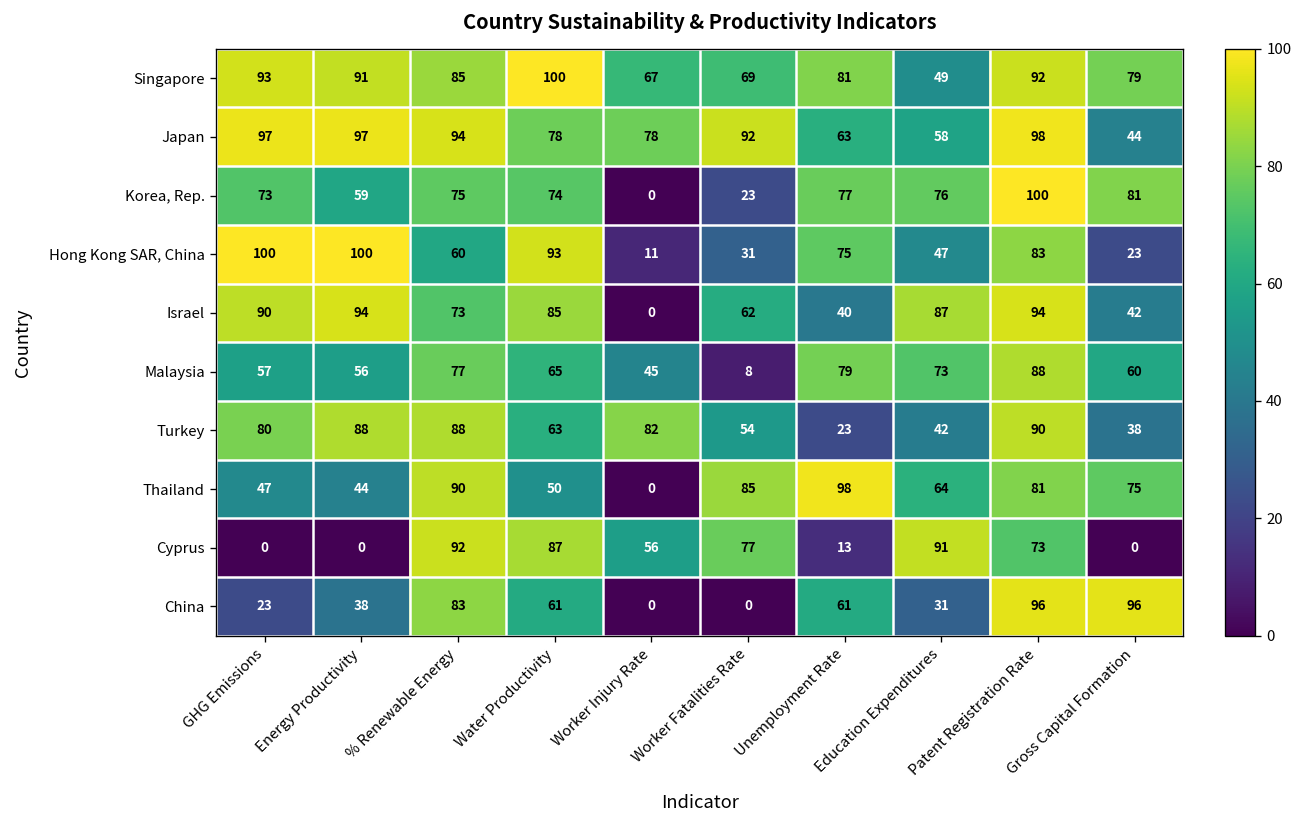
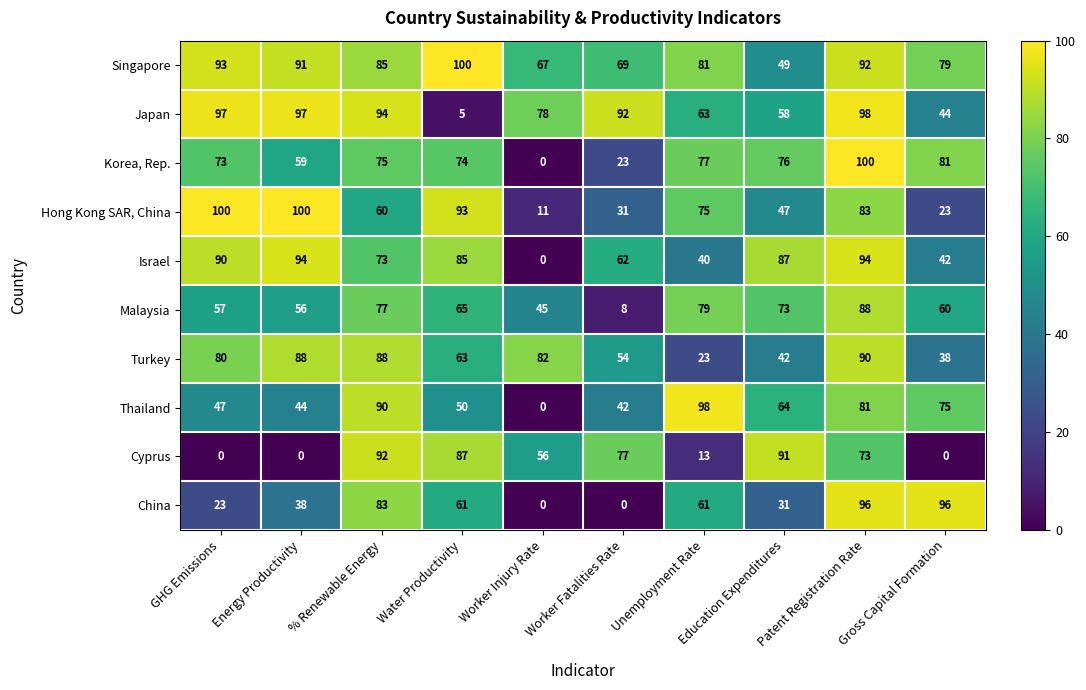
  {
    "Singapore": {
      "GHG Emissions": 93,
      "Energy Productivity": 91,
      "% Renewable Energy": 85,
      "Water Productivity": 100,
      "Worker Injury Rate": 67,
      "Worker Fatalities Rate": 69,
      "Unemployment Rate": 81,
      "Education Expenditures": 49,
      "Patent Registration Rate": 92,
      "Gross Capital Formation": 79
    },
    "Japan": {
      "GHG Emissions": 97,
      "Energy Productivity": 97,
      "% Renewable Energy": 94,
-     "Water Productivity": 78,
+     "Water Productivity": 5,
      "Worker Injury Rate": 78,
      "Worker Fatalities Rate": 92,
      "Unemployment Rate": 63,
      "Education Expenditures": 58,
      "Patent Registration Rate": 98,
      "Gross Capital Formation": 44
    },
    "Korea, Rep.": {
      "GHG Emissions": 73,
      "Energy Productivity": 59,
      "% Renewable Energy": 75,
      "Water Productivity": 74,
      "Worker Injury Rate": 0,
      "Worker Fatalities Rate": 23,
      "Unemployment Rate": 77,
      "Education Expenditures": 76,
      "Patent Registration Rate": 100,
      "Gross Capital Formation": 81
    },
    "Hong Kong SAR, China": {
      "GHG Emissions": 100,
      "Energy Productivity": 100,
      "% Renewable Energy": 60,
      "Water Productivity": 93,
      "Worker Injury Rate": 11,
      "Worker Fatalities Rate": 31,
      "Unemployment Rate": 75,
      "Education Expenditures": 47,
      "Patent Registration Rate": 83,
      "Gross Capital Formation": 23
    },
    "Israel": {
      "GHG Emissions": 90,
      "Energy Productivity": 94,
      "% Renewable Energy": 73,
      "Water Productivity": 85,
      "Worker Injury Rate": 0,
      "Worker Fatalities Rate": 62,
      "Unemployment Rate": 40,
      "Education Expenditures": 87,
      "Patent Registration Rate": 94,
      "Gross Capital Formation": 42
    },
    "Malaysia": {
      "GHG Emissions": 57,
      "Energy Productivity": 56,
      "% Renewable Energy": 77,
      "Water Productivity": 65,
      "Worker Injury Rate": 45,
      "Worker Fatalities Rate": 8,
      "Unemployment Rate": 79,
      "Education Expenditures": 73,
      "Patent Registration Rate": 88,
      "Gross Capital Formation": 60
    },
    "Turkey": {
      "GHG Emissions": 80,
      "Energy Productivity": 88,
      "% Renewable Energy": 88,
      "Water Productivity": 63,
      "Worker Injury Rate": 82,
      "Worker Fatalities Rate": 54,
      "Unemployment Rate": 23,
      "Education Expenditures": 42,
      "Patent Registration Rate": 90,
      "Gross Capital Formation": 38
    },
    "Thailand": {
      "GHG Emissions": 47,
      "Energy Productivity": 44,
      "% Renewable Energy": 90,
      "Water Productivity": 50,
      "Worker Injury Rate": 0,
-     "Worker Fatalities Rate": 85,
+     "Worker Fatalities Rate": 42,
      "Unemployment Rate": 98,
      "Education Expenditures": 64,
      "Patent Registration Rate": 81,
      "Gross Capital Formation": 75
    },
    "Cyprus": {
      "GHG Emissions": 0,
      "Energy Productivity": 0,
      "% Renewable Energy": 92,
      "Water Productivity": 87,
      "Worker Injury Rate": 56,
      "Worker Fatalities Rate": 77,
      "Unemployment Rate": 13,
      "Education Expenditures": 91,
      "Patent Registration Rate": 73,
      "Gross Capital Formation": 0
    },
    "China": {
      "GHG Emissions": 23,
      "Energy Productivity": 38,
      "% Renewable Energy": 83,
      "Water Productivity": 61,
      "Worker Injury Rate": 0,
      "Worker Fatalities Rate": 0,
      "Unemployment Rate": 61,
      "Education Expenditures": 31,
      "Patent Registration Rate": 96,
      "Gross Capital Formation": 96
    }
  }
